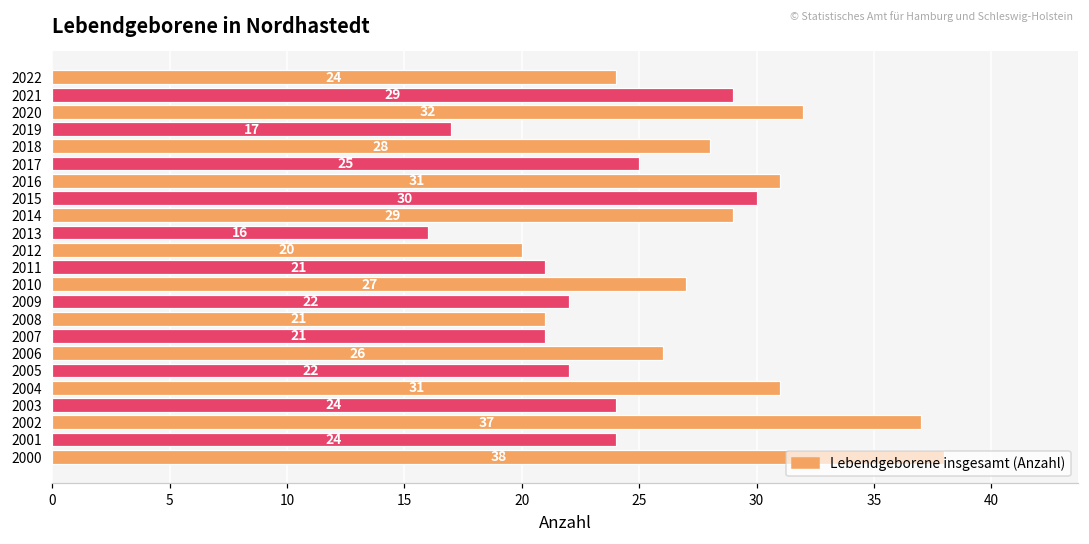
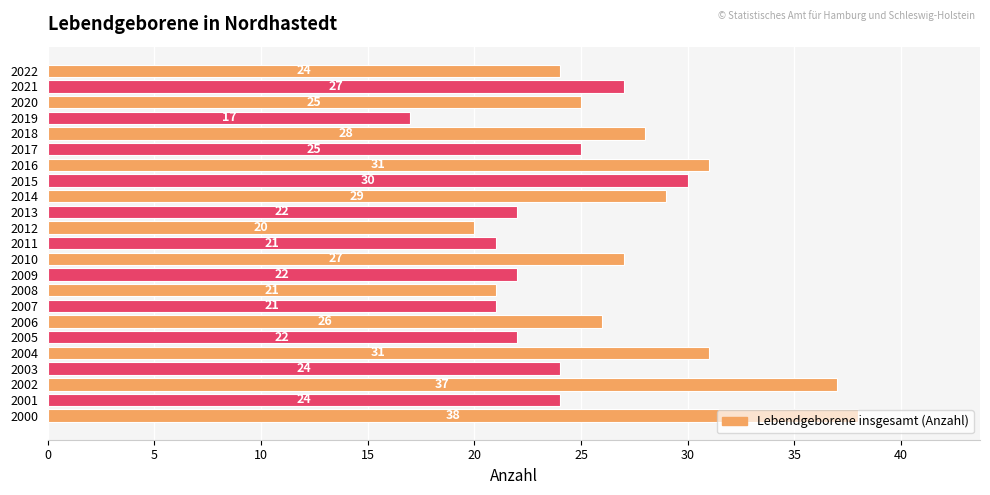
  {
    "2022": 24,
-   "2021": 29,
-   "2020": 32,
+   "2021": 27,
+   "2020": 25,
    "2019": 17,
    "2018": 28,
    "2017": 25,
    "2016": 31,
    "2015": 30,
    "2014": 29,
-   "2013": 16,
+   "2013": 22,
    "2012": 20,
    "2011": 21,
    "2010": 27,
    "2009": 22,
    "2008": 21,
    "2007": 21,
    "2006": 26,
    "2005": 22,
    "2004": 31,
    "2003": 24,
    "2002": 37,
    "2001": 24
  }
